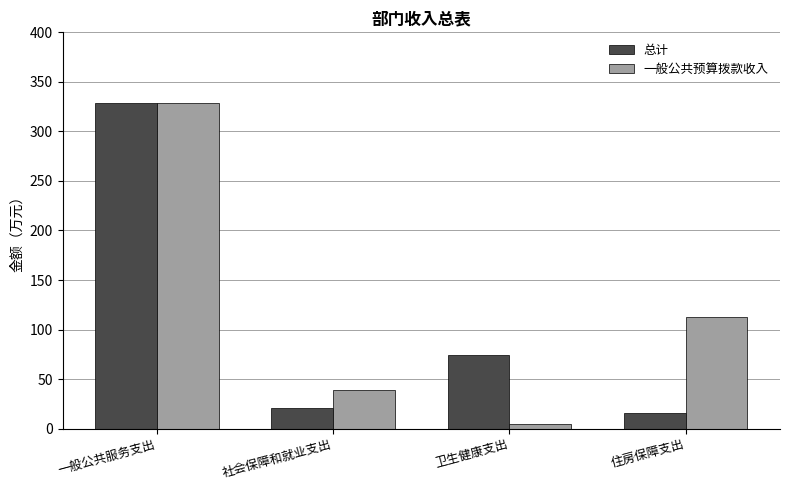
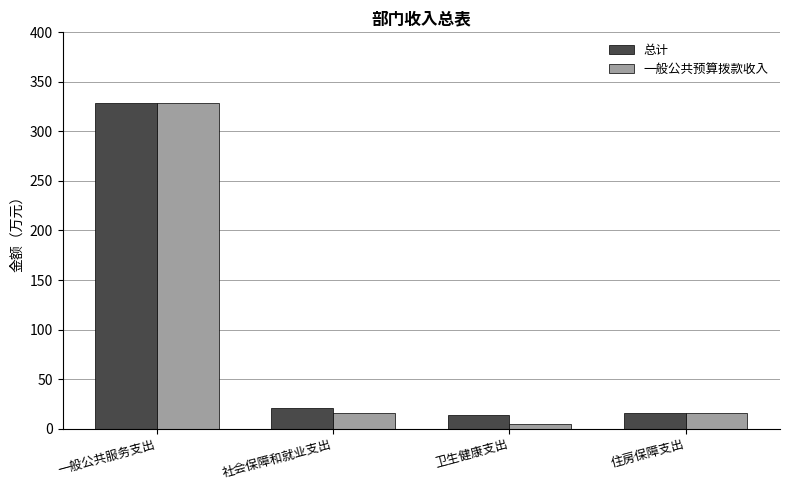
  {
    "总计": {
      "一般公共服务支出": 330,
      "社会保障和就业支出": 20,
-     "卫生健康支出": 70,
+     "卫生健康支出": 10,
      "住房保障支出": 20
    },
    "一般公共预算拨款收入": {
      "一般公共服务支出": 330,
-     "社会保障和就业支出": 40,
+     "社会保障和就业支出": 20,
      "卫生健康支出": 0,
-     "住房保障支出": 110
+     "住房保障支出": 20
    }
  }
